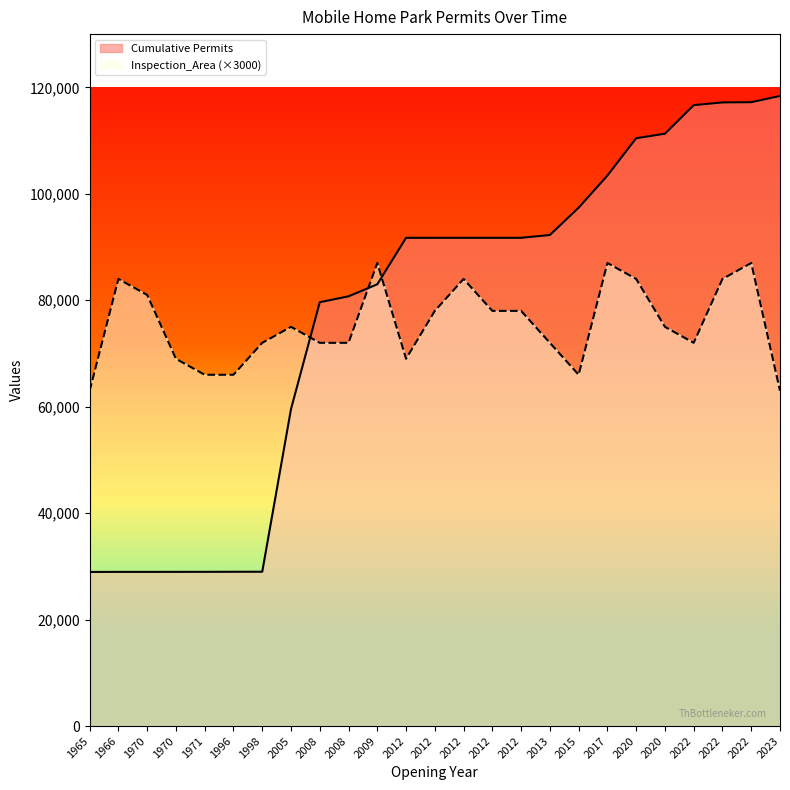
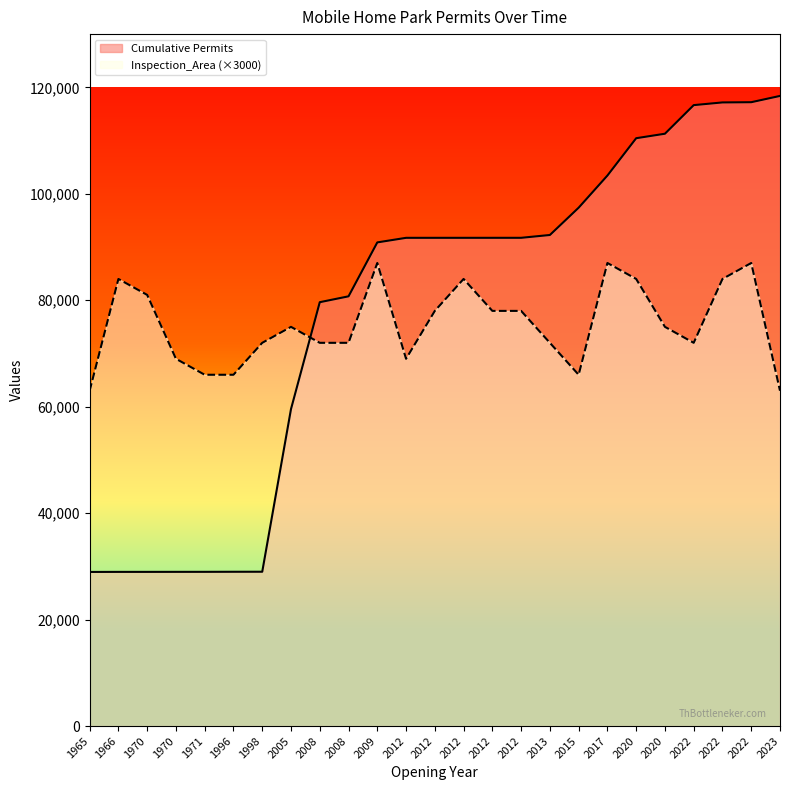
  {
    "Cumulative Permits": {
      "1965": "29,000",
      "1966": "29,000",
      "1971": "29,000",
      "1996": "29,000",
      "1998": "29,000",
      "2005": "60,000",
-     "2009": "83,000",
+     "2009": "91,000",
      "2013": "92,000",
      "2015": "97,000",
      "2017": "103,000",
      "2023": "118,000"
    },
    "Inspection_Area (×3000)": {
      "1965": "63,000",
      "1966": "84,000",
      "1971": "66,000",
      "1996": "66,000",
      "1998": "72,000",
      "2005": "75,000",
      "2009": "87,000",
      "2013": "72,000",
      "2015": "66,000",
      "2017": "87,000",
      "2023": "63,000"
    }
  }
